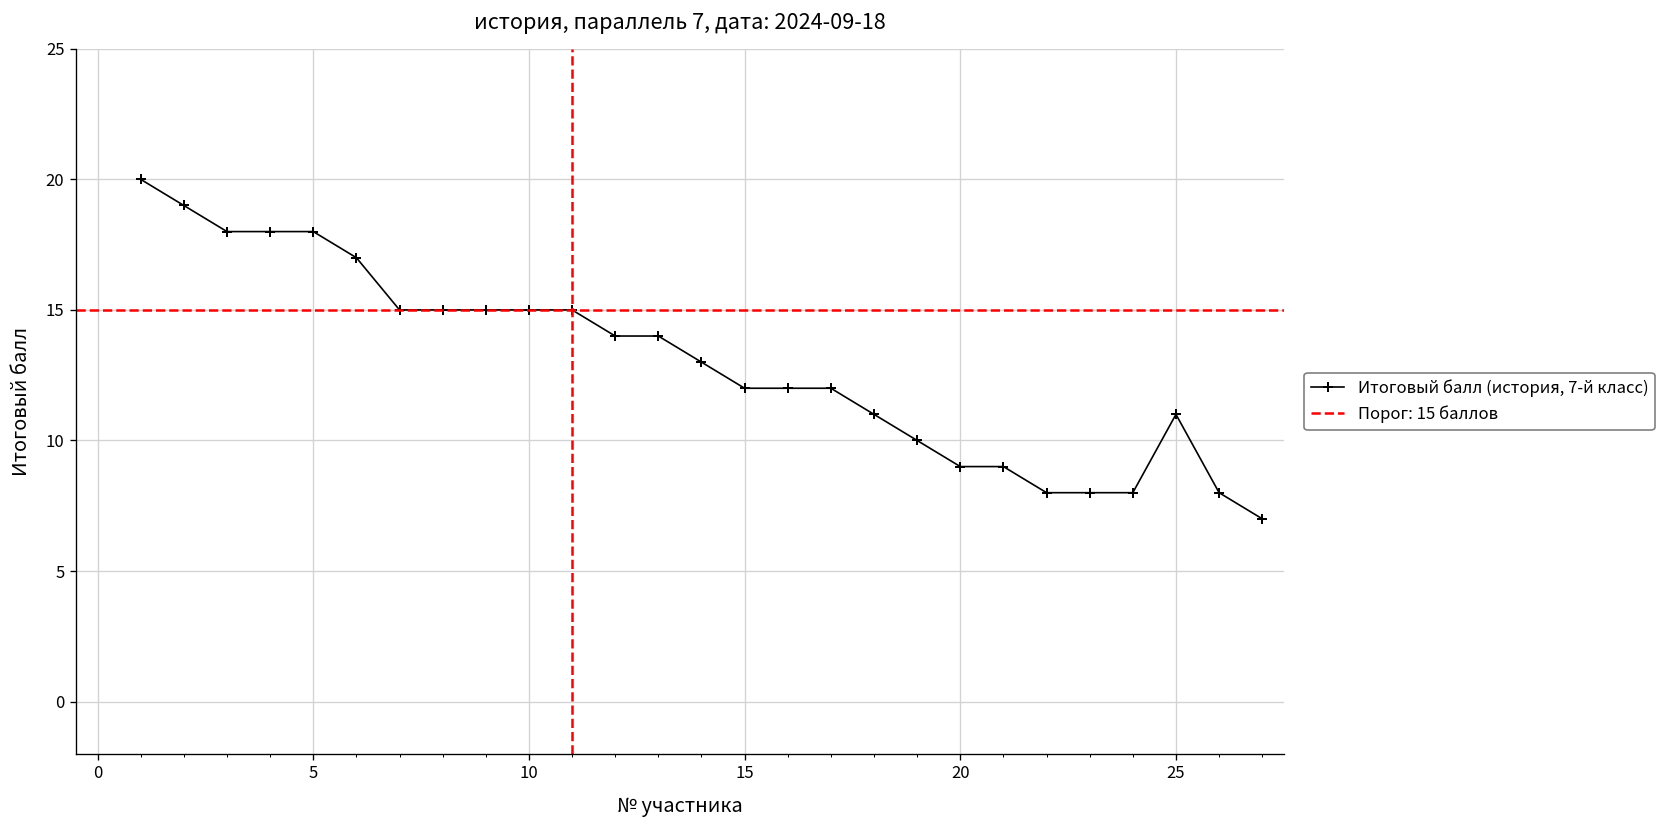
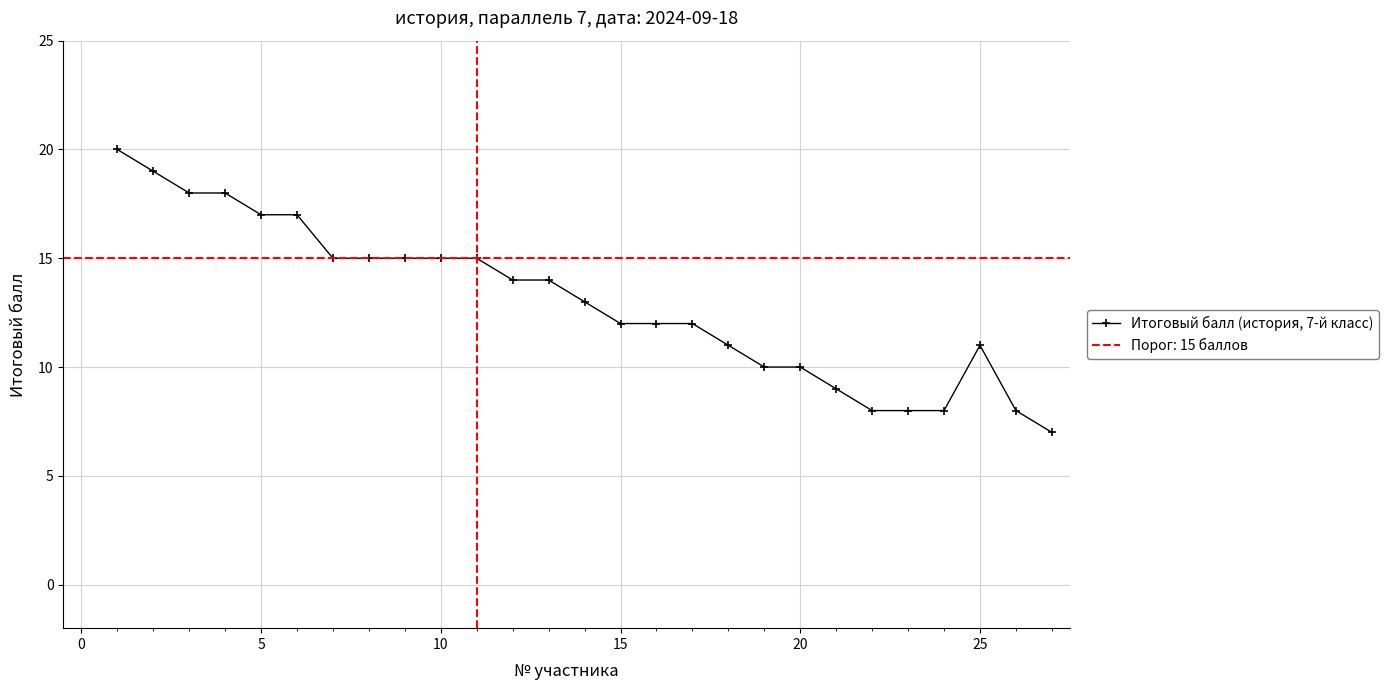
  {
-   "5": 18,
+   "5": 17,
    "10": 15,
    "15": 12,
-   "20": 9,
+   "20": 10,
    "25": 11
  }
